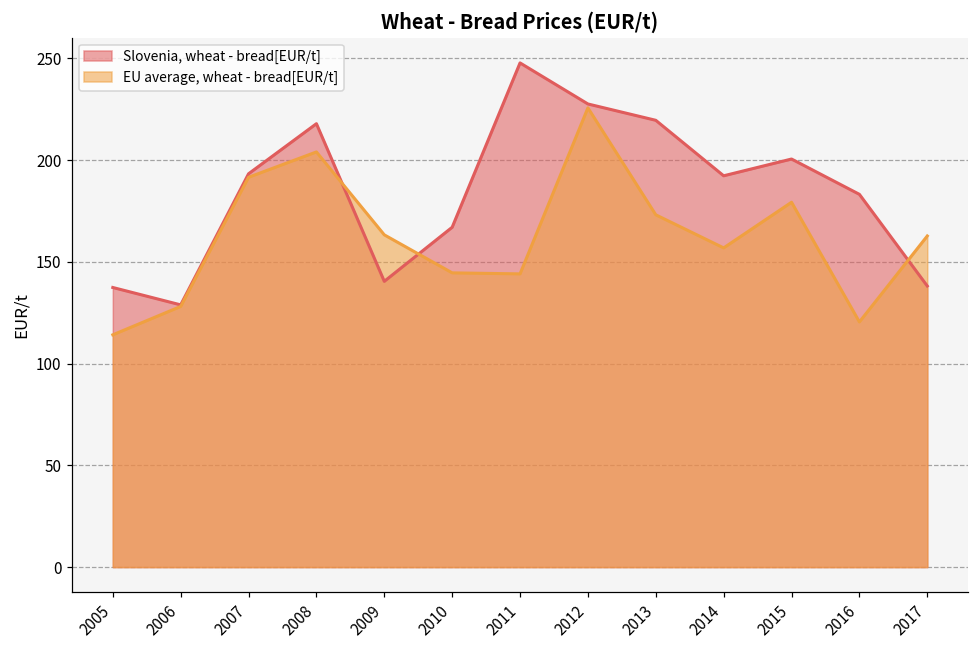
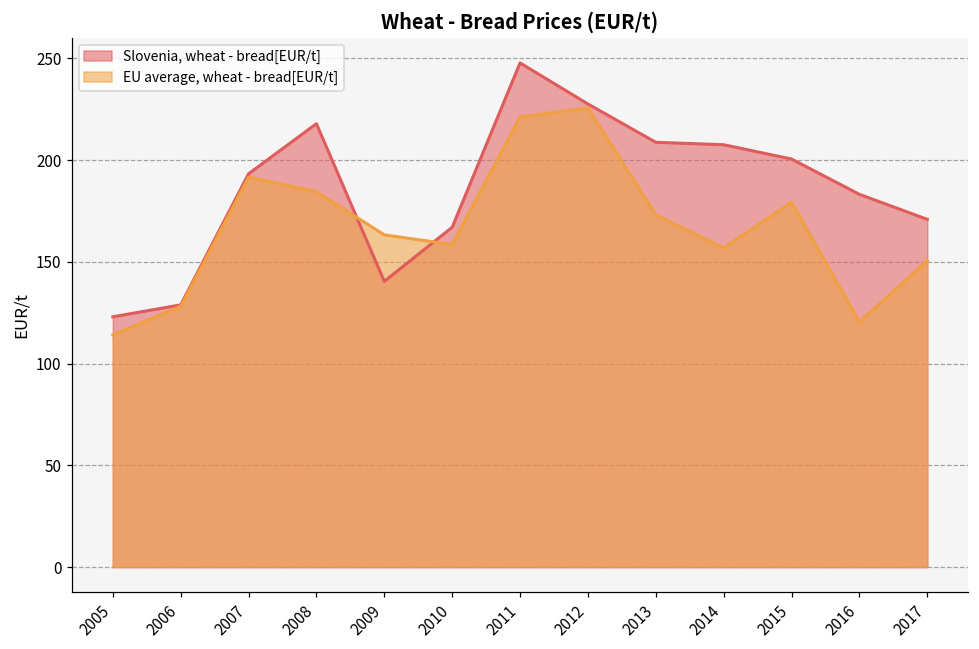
  {
    "Slovenia, wheat - bread[EUR/t]": {
-     "2005": 137,
+     "2005": 123,
      "2007": 193,
      "2008": 218,
      "2009": 140,
      "2010": 167,
      "2011": 248,
      "2012": 228,
-     "2013": 220,
-     "2014": 192,
+     "2013": 209,
+     "2014": 208,
      "2015": 201,
      "2016": 183,
-     "2017": 138
+     "2017": 171
    },
    "EU average, wheat - bread[EUR/t]": {
      "2005": 114,
      "2007": 192,
-     "2008": 204,
+     "2008": 185,
      "2009": 163,
-     "2010": 145,
-     "2011": 144,
+     "2010": 159,
+     "2011": 221,
      "2012": 226,
      "2013": 173,
      "2014": 157,
      "2015": 179,
      "2016": 120,
-     "2017": 163
+     "2017": 151
    }
  }
